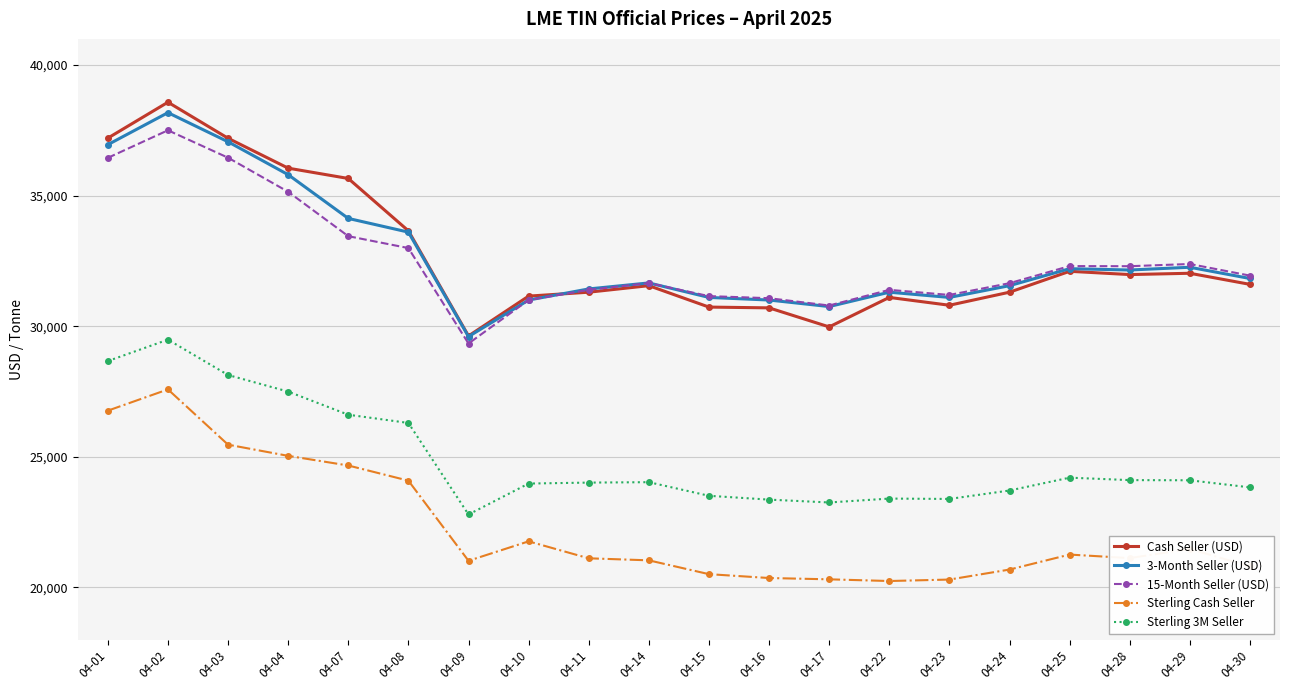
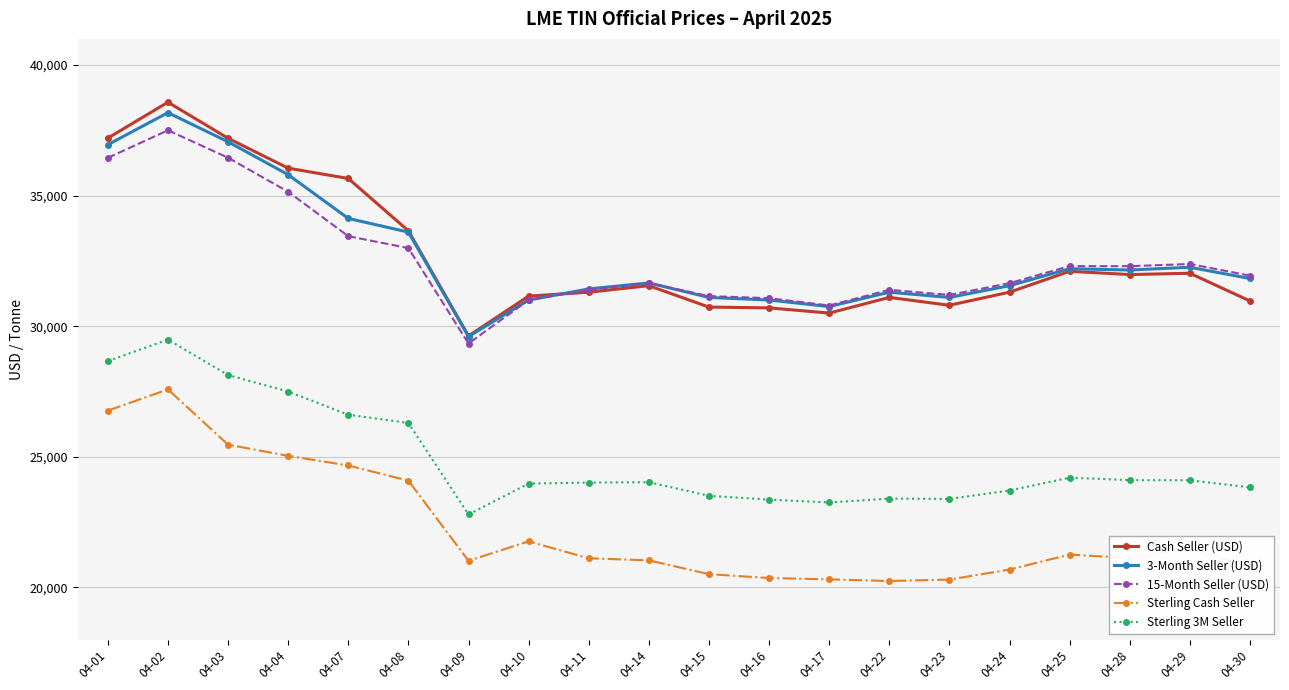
  {
    "Cash Seller (USD)": {
      "04-01": "37,200",
      "04-02": "38,600",
      "04-03": "37,200",
      "04-04": "36,100",
      "04-07": "35,700",
      "04-10": "31,200",
      "04-14": "31,600",
      "04-15": "30,700",
      "04-16": "30,700",
-     "04-17": "30,000",
+     "04-17": "30,500",
      "04-22": "31,100",
      "04-23": "30,800",
      "04-24": "31,300",
      "04-25": "32,100",
      "04-28": "32,000",
      "04-29": "32,000",
-     "04-30": "31,600"
+     "04-30": "31,000"
    },
    "3-Month Seller (USD)": {
      "04-01": "37,000",
      "04-02": "38,200",
      "04-03": "37,100",
      "04-04": "35,800",
      "04-07": "34,100",
      "04-25": "32,200",
      "04-28": "32,200",
      "04-29": "32,300",
      "04-30": "31,800"
    },
    "15-Month Seller (USD)": {
      "04-01": "36,400",
      "04-02": "37,500",
      "04-03": "36,500",
      "04-04": "35,100",
      "04-07": "33,400",
      "04-08": "33,000",
      "04-09": "29,300",
      "04-25": "32,300",
      "04-28": "32,300",
      "04-29": "32,400",
      "04-30": "31,900"
    },
    "Sterling Cash Seller": {
      "04-01": "26,800",
      "04-02": "27,600",
      "04-03": "25,500",
      "04-04": "25,000",
      "04-07": "24,700",
      "04-08": "24,100",
      "04-09": "21,000",
      "04-10": "21,800",
      "04-11": "21,100",
      "04-14": "21,000",
      "04-15": "20,500",
      "04-16": "20,400",
      "04-17": "20,300",
      "04-22": "20,200",
      "04-23": "20,300",
      "04-24": "20,700",
      "04-25": "21,300"
    },
    "Sterling 3M Seller": {
      "04-01": "28,700",
      "04-02": "29,500",
      "04-03": "28,100",
      "04-04": "27,500",
      "04-07": "26,600",
      "04-08": "26,300",
      "04-09": "22,800",
      "04-10": "24,000",
      "04-11": "24,000",
      "04-14": "24,000",
      "04-15": "23,500",
      "04-16": "23,400",
      "04-17": "23,200",
      "04-22": "23,400",
      "04-23": "23,400",
      "04-24": "23,700",
      "04-25": "24,200",
      "04-28": "24,100",
      "04-29": "24,100",
      "04-30": "23,800"
    }
  }
